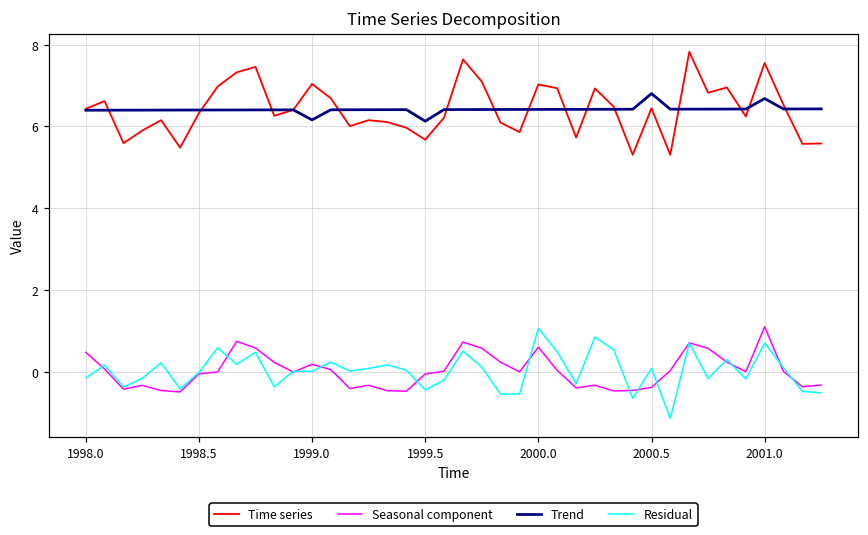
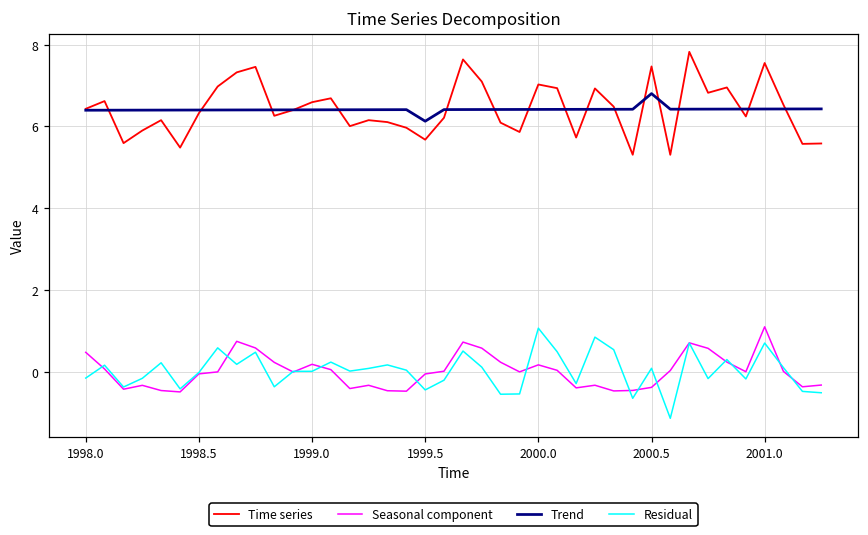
  {
    "Time series": {
      "1998.5": 6.3,
-     "1999.0": 7.0,
+     "1999.0": 6.6,
      "1999.5": 5.7,
      "2000.0": 7.0,
-     "2000.5": 6.4,
+     "2000.5": 7.5,
      "2001.0": 7.5
    },
    "Seasonal component": {
      "1998.0": 0.5,
      "1999.0": 0.2,
      "1999.5": -0.1,
-     "2000.0": 0.6,
+     "2000.0": 0.2,
      "2000.5": -0.4,
      "2001.0": 1.1
    },
    "Trend": {
      "1998.5": 6.4,
-     "1999.0": 6.2,
+     "1999.0": 6.4,
      "1999.5": 6.1,
      "2000.0": 6.4,
      "2000.5": 6.8,
-     "2001.0": 6.7
+     "2001.0": 6.4
    },
    "Residual": {
      "1998.0": -0.2,
      "1999.0": 0.0,
      "1999.5": -0.4,
      "2000.0": 1.1,
      "2000.5": 0.1,
      "2001.0": 0.7
    }
  }
